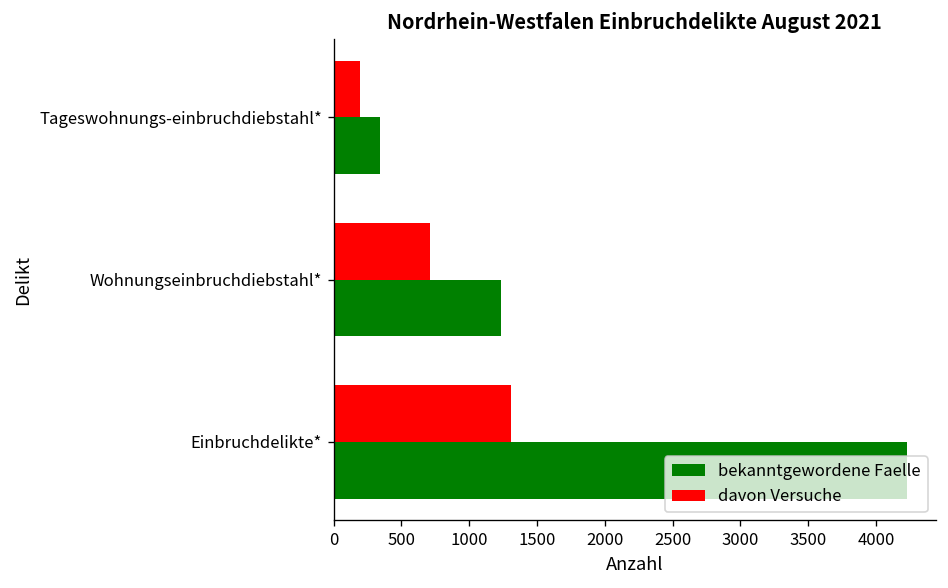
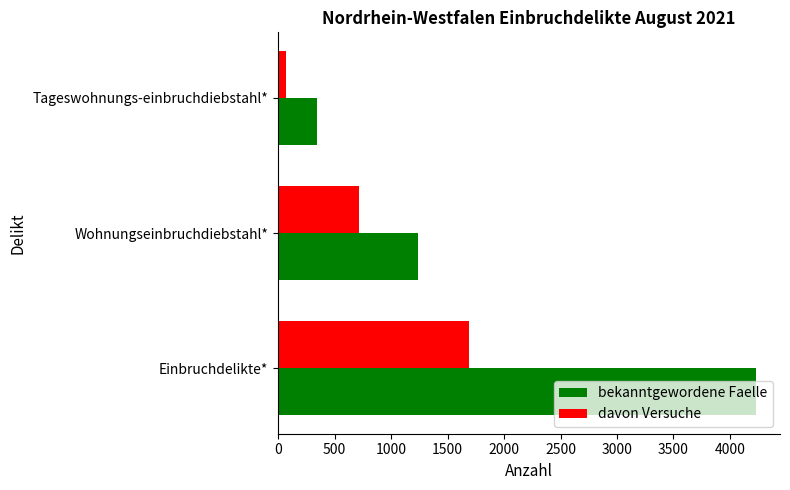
  {
    "bekanntgewordene Faelle": {
      "Tageswohnungs-einbruchdiebstahl*": 340,
      "Wohnungseinbruchdiebstahl*": 1240
    },
    "davon Versuche": {
-     "Tageswohnungs-einbruchdiebstahl*": 200,
+     "Tageswohnungs-einbruchdiebstahl*": 70,
      "Wohnungseinbruchdiebstahl*": 710,
-     "Einbruchdelikte*": 1310
+     "Einbruchdelikte*": 1690
    }
  }
